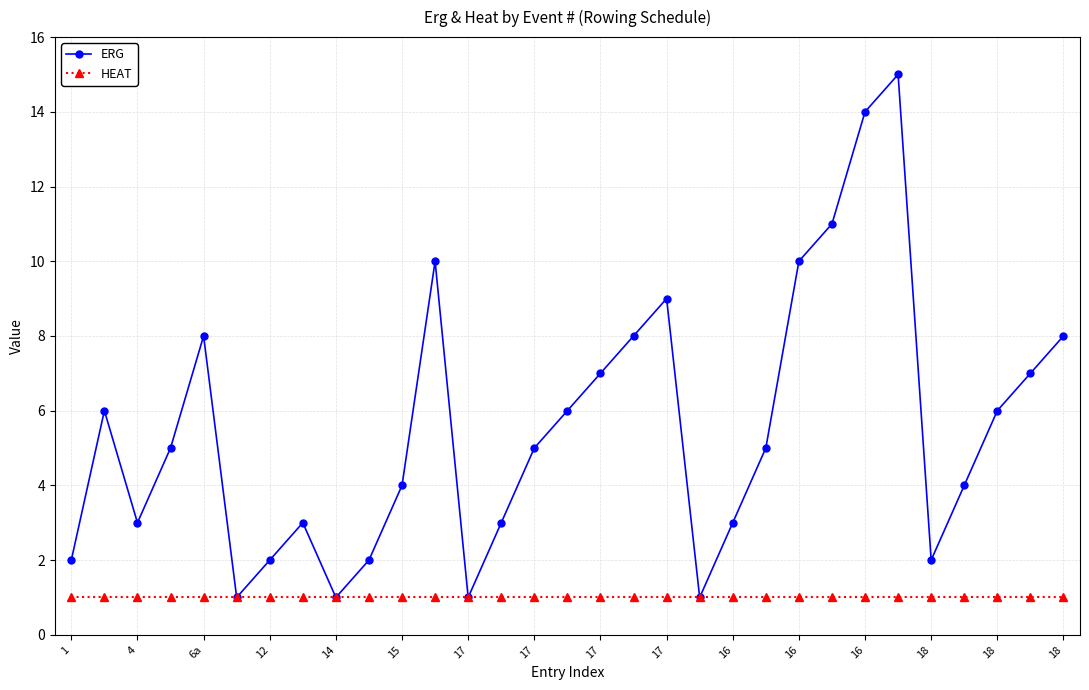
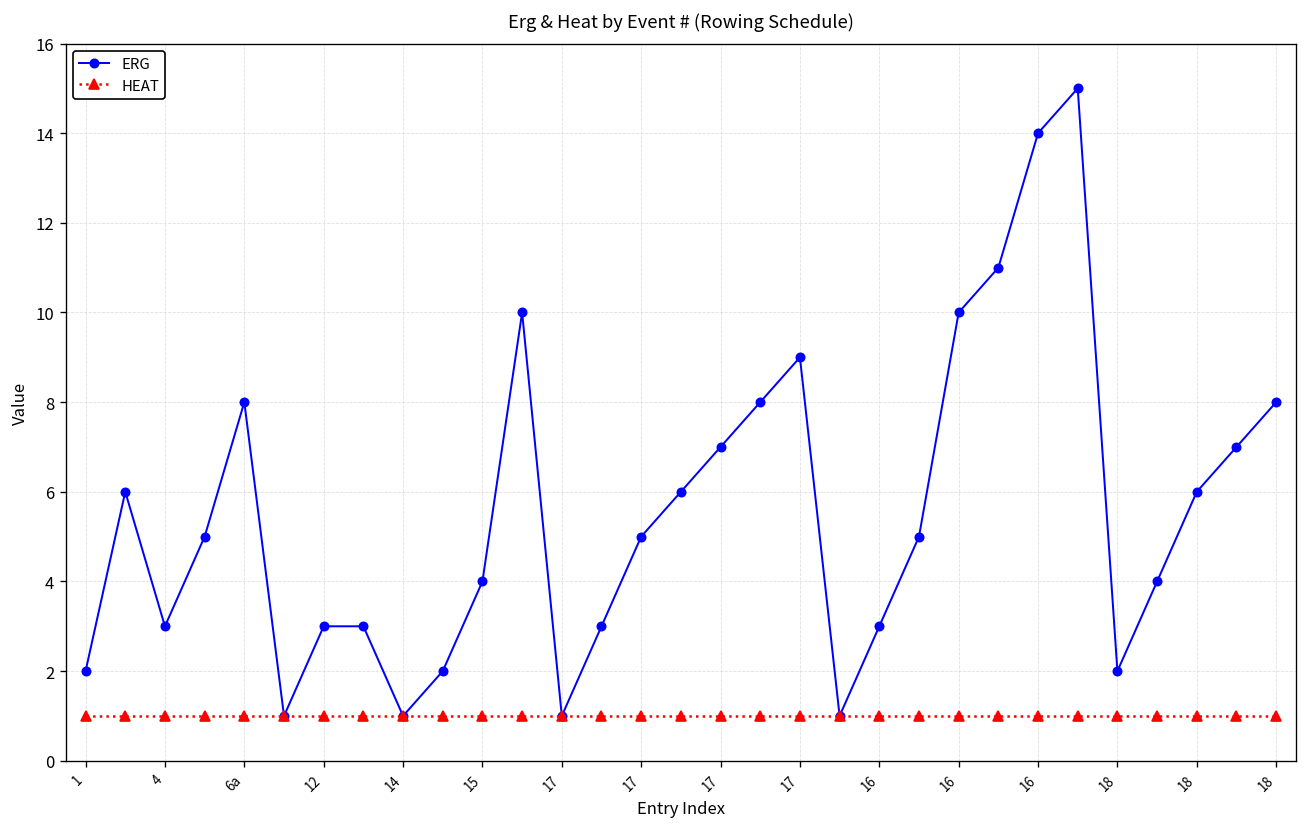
  {
    "ERG": {
      "4": 3,
      "6a": 8,
-     "12": 2
+     "12": 3
    },
    "HEAT": {
      "4": 1,
      "6a": 1,
      "12": 1
    }
  }
